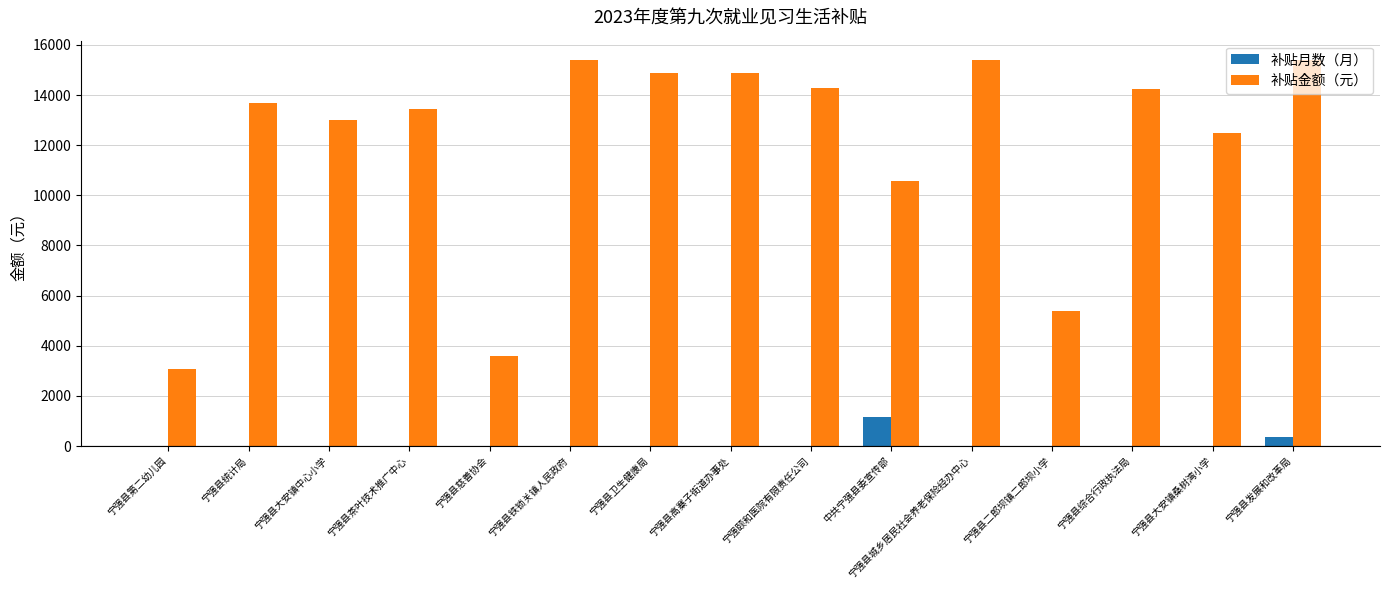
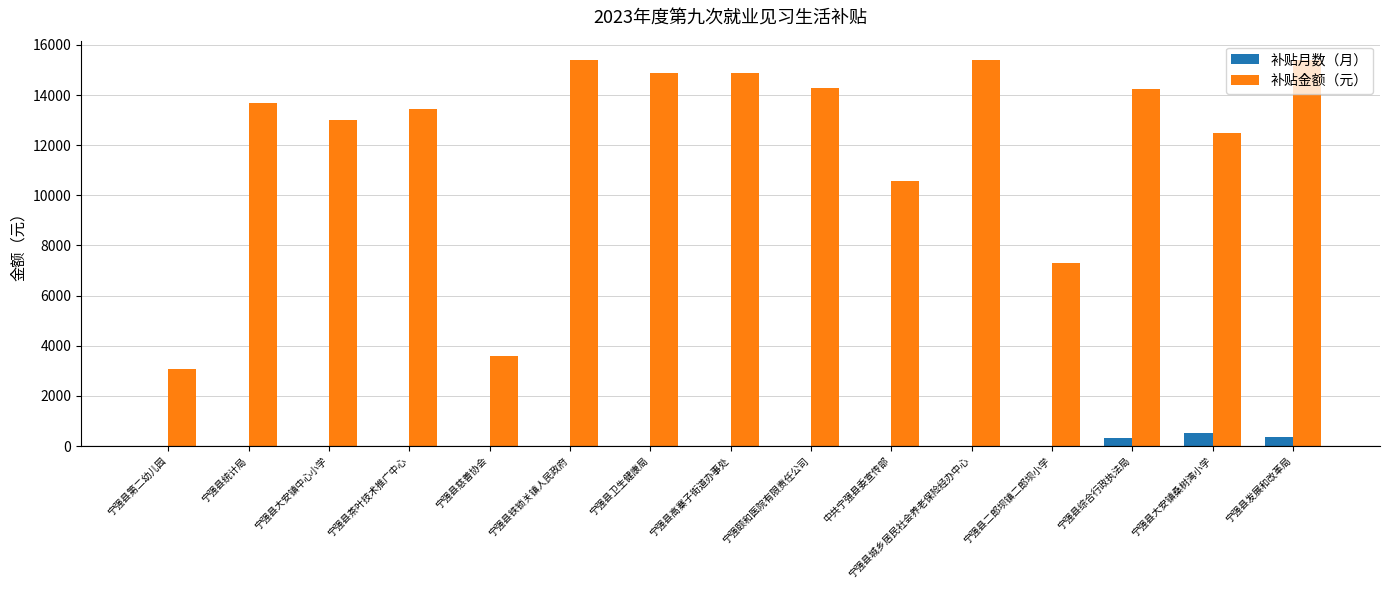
  {
    "补贴月数（月）": {
-     "中共宁强县委宣传部": 1200,
-     "宁强县综合行政执法局": 0,
-     "宁强县大安镇桑树湾小学": 0,
+     "中共宁强县委宣传部": 0,
+     "宁强县综合行政执法局": 300,
+     "宁强县大安镇桑树湾小学": 500,
      "宁强县发展和改革局": 400
    },
    "补贴金额（元）": {
      "宁强县第二幼儿园": 3100,
      "宁强县统计局": 13700,
      "宁强县大安镇中心小学": 13000,
      "宁强县茶叶技术推广中心": 13400,
      "宁强县慈善协会": 3600,
      "宁强县铁锁关镇人民政府": 15400,
      "宁强县卫生健康局": 14900,
      "宁强县高寨子街道办事处": 14900,
      "宁强颐和医院有限责任公司": 14300,
      "中共宁强县委宣传部": 10600,
      "宁强县城乡居民社会养老保险经办中心": 15400,
-     "宁强县二郎坝镇二郎坝小学": 5400,
+     "宁强县二郎坝镇二郎坝小学": 7300,
      "宁强县综合行政执法局": 14200,
      "宁强县大安镇桑树湾小学": 12500
    }
  }
